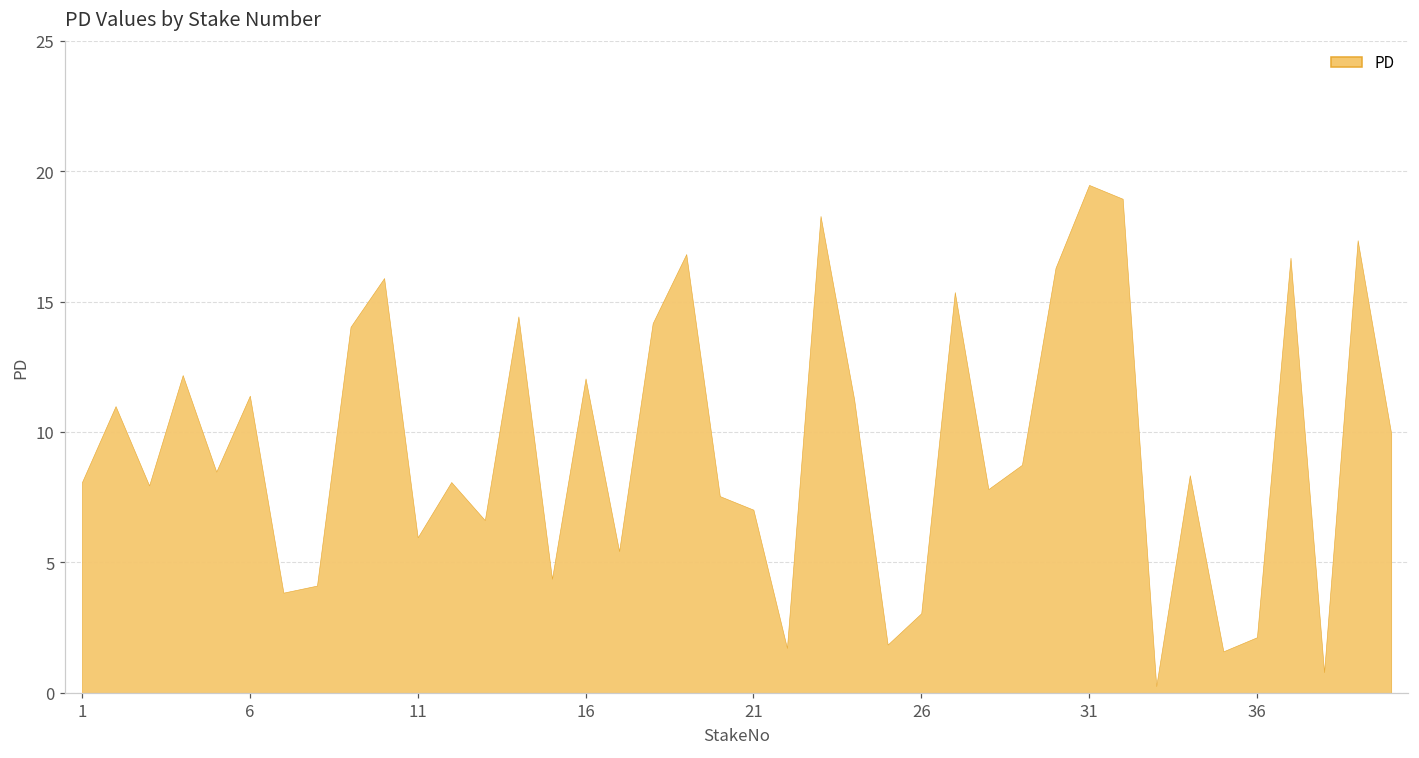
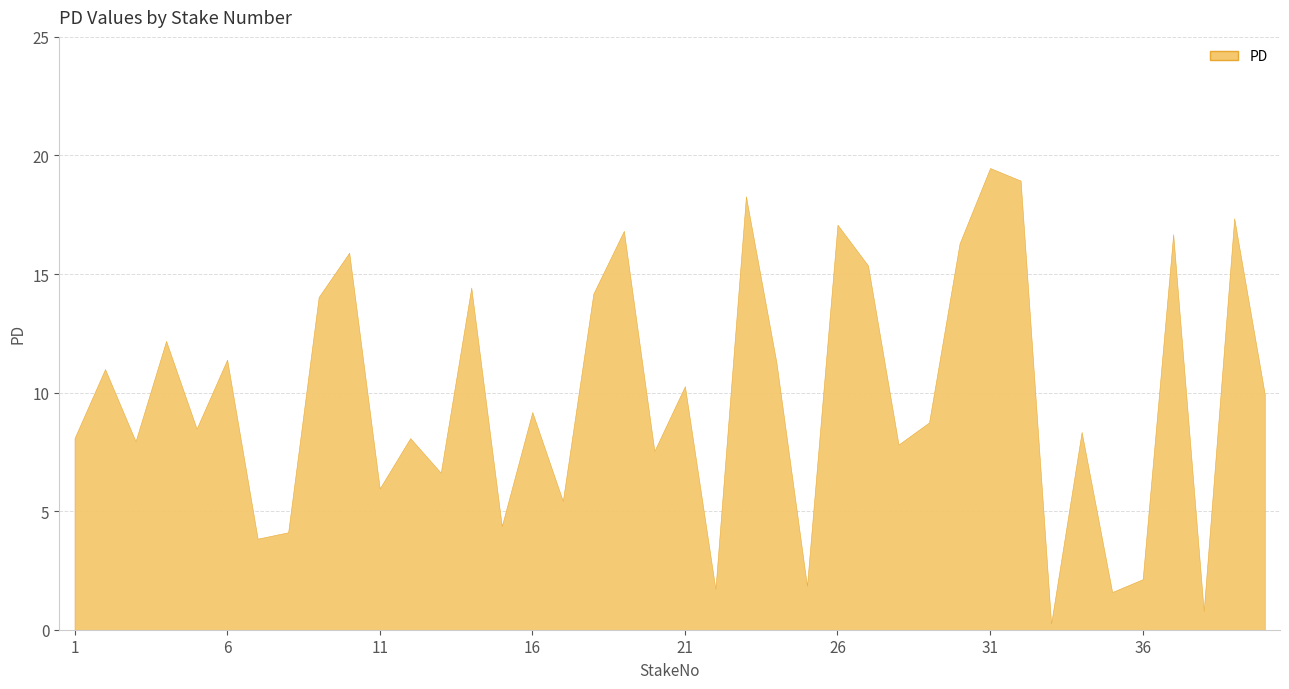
  {
    "1": 8.1,
    "6": 11.4,
    "11": 6.0,
-   "16": 12.1,
-   "21": 7.0,
-   "26": 3.1,
+   "16": 9.2,
+   "21": 10.3,
+   "26": 17.1,
    "31": 19.5,
    "36": 2.1
  }
